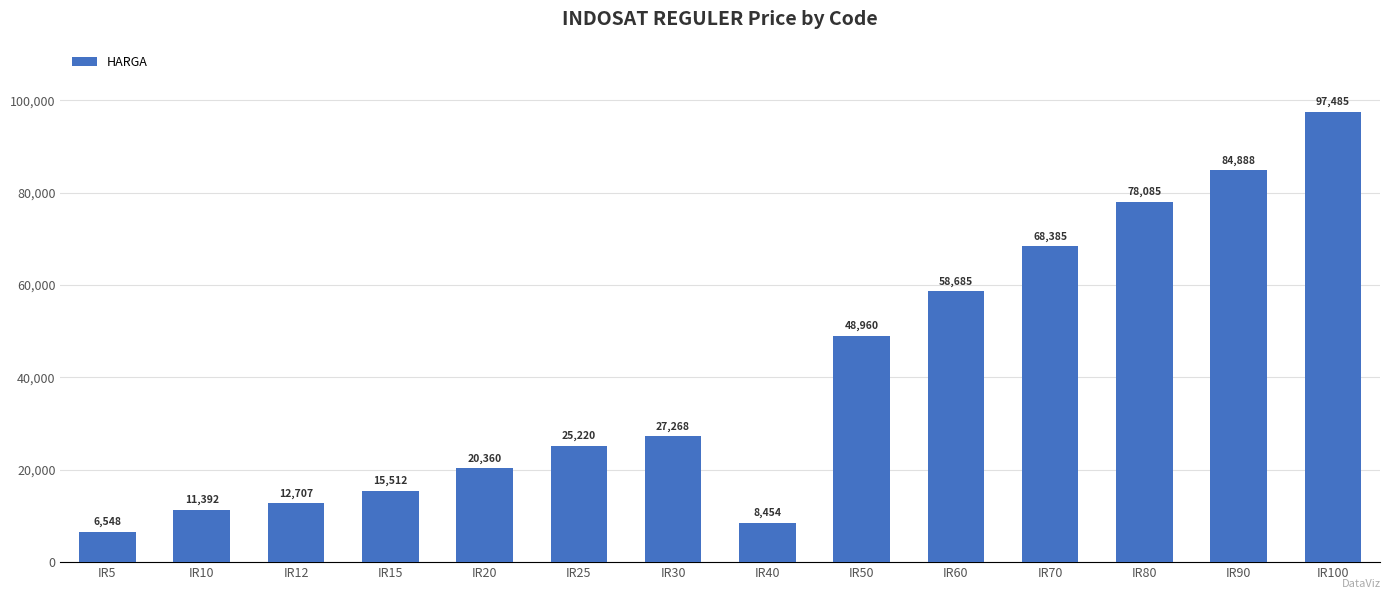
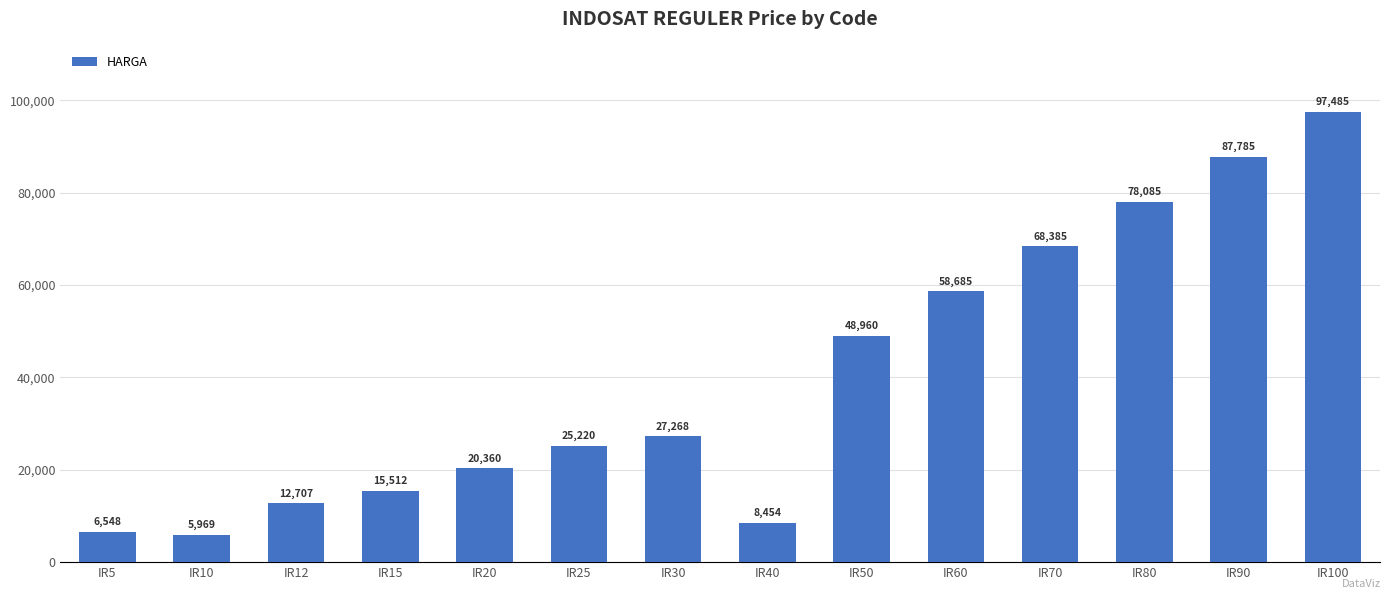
  {
    "IR5": "6,548",
-   "IR10": "11,392",
+   "IR10": "5,969",
    "IR12": "12,707",
    "IR15": "15,512",
    "IR20": "20,360",
    "IR25": "25,220",
    "IR30": "27,268",
    "IR40": "8,454",
    "IR50": "48,960",
    "IR60": "58,685",
    "IR70": "68,385",
    "IR80": "78,085",
-   "IR90": "84,888",
+   "IR90": "87,785",
    "IR100": "97,485"
  }
